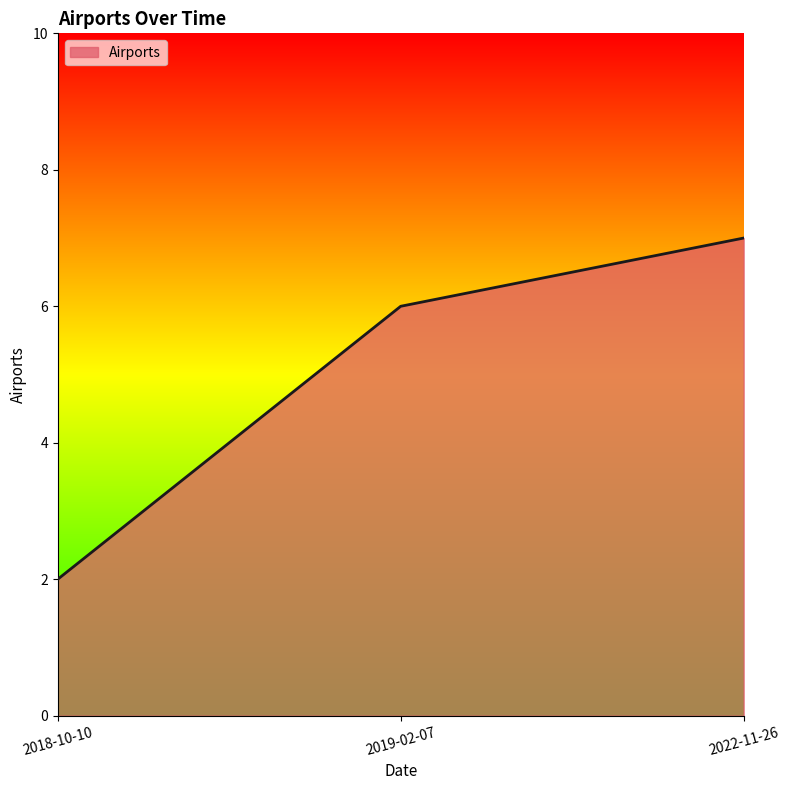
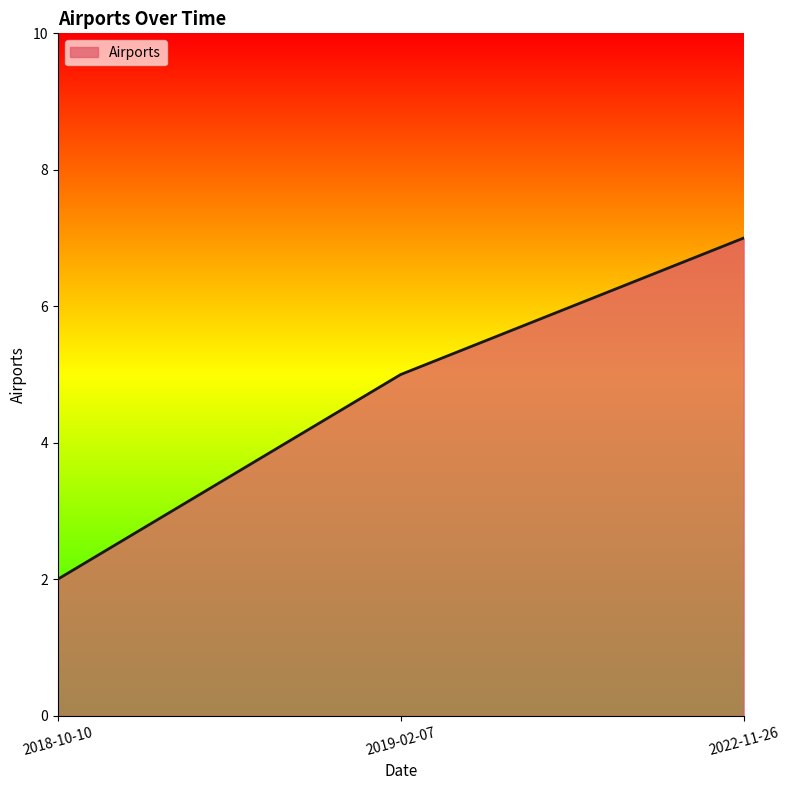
  {
    "2018-10-10": 2,
-   "2019-02-07": 6,
+   "2019-02-07": 5,
    "2022-11-26": 7
  }
